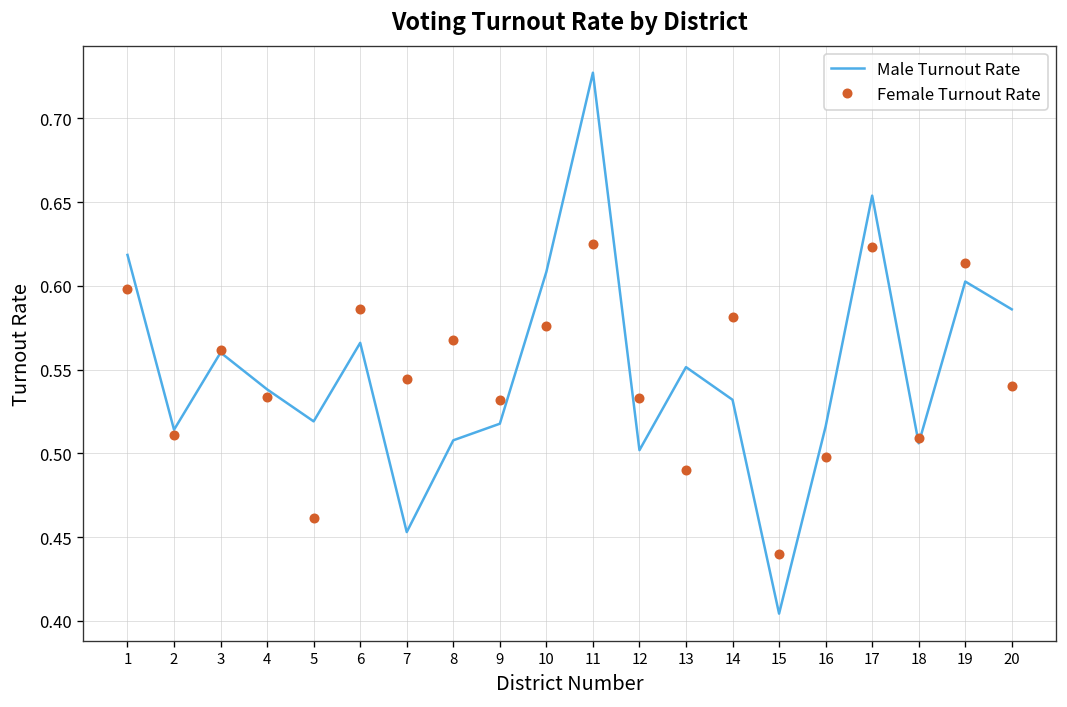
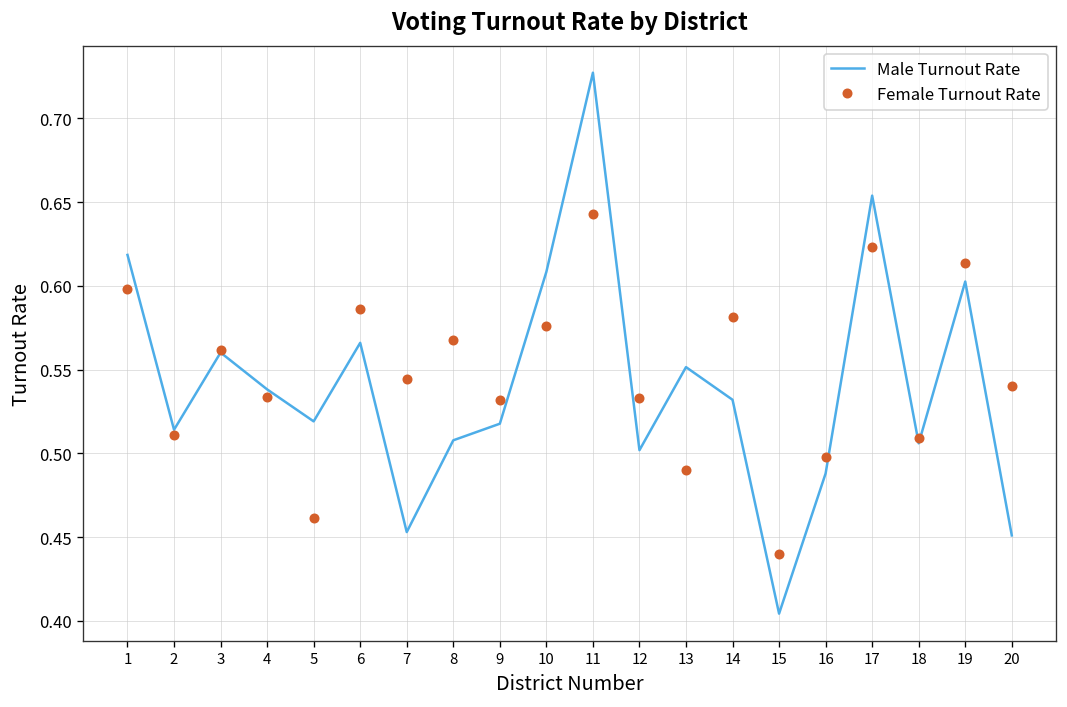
  {
    "Male Turnout Rate": {
      "1": 0.619,
      "2": 0.514,
      "4": 0.538,
      "5": 0.519,
      "6": 0.566,
      "7": 0.453,
      "8": 0.508,
      "9": 0.518,
      "10": 0.608,
      "11": 0.727,
      "12": 0.502,
      "13": 0.552,
      "14": 0.532,
      "15": 0.404,
-     "16": 0.516,
+     "16": 0.488,
      "17": 0.654,
      "18": 0.506,
      "19": 0.603,
-     "20": 0.586
+     "20": 0.451
    },
    "Female Turnout Rate": {
      "1": 0.598,
      "2": 0.511,
      "4": 0.534,
      "5": 0.461,
      "6": 0.586,
      "7": 0.545,
      "8": 0.567,
      "9": 0.532,
      "10": 0.576,
-     "11": 0.625,
+     "11": 0.643,
      "12": 0.533,
      "13": 0.490,
      "14": 0.582,
      "15": 0.440,
      "16": 0.498,
      "17": 0.624,
      "18": 0.509,
      "19": 0.614,
      "20": 0.541
    }
  }
